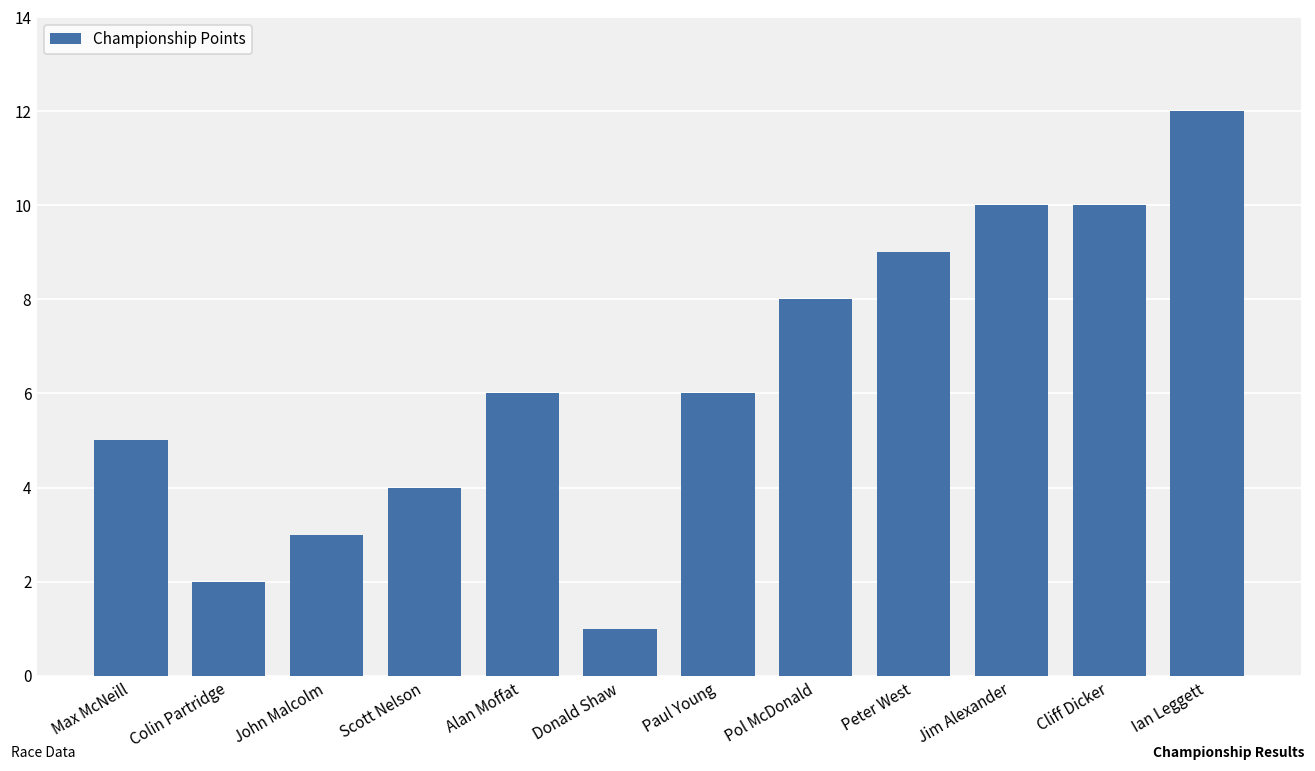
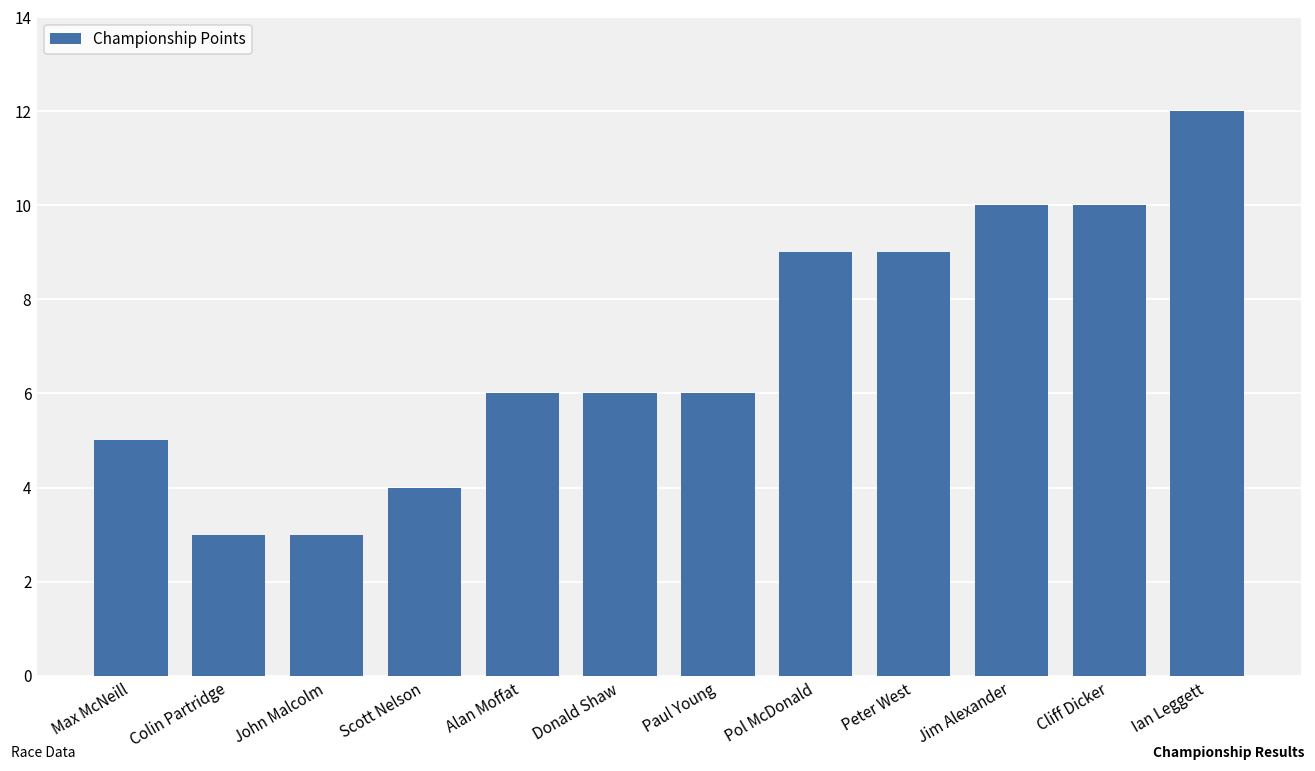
  {
    "Max McNeill": 5,
-   "Colin Partridge": 2,
+   "Colin Partridge": 3,
    "John Malcolm": 3,
    "Scott Nelson": 4,
    "Alan Moffat": 6,
-   "Donald Shaw": 1,
+   "Donald Shaw": 6,
    "Paul Young": 6,
-   "Pol McDonald": 8,
+   "Pol McDonald": 9,
    "Peter West": 9,
    "Jim Alexander": 10,
    "Cliff Dicker": 10,
    "Ian Leggett": 12
  }
